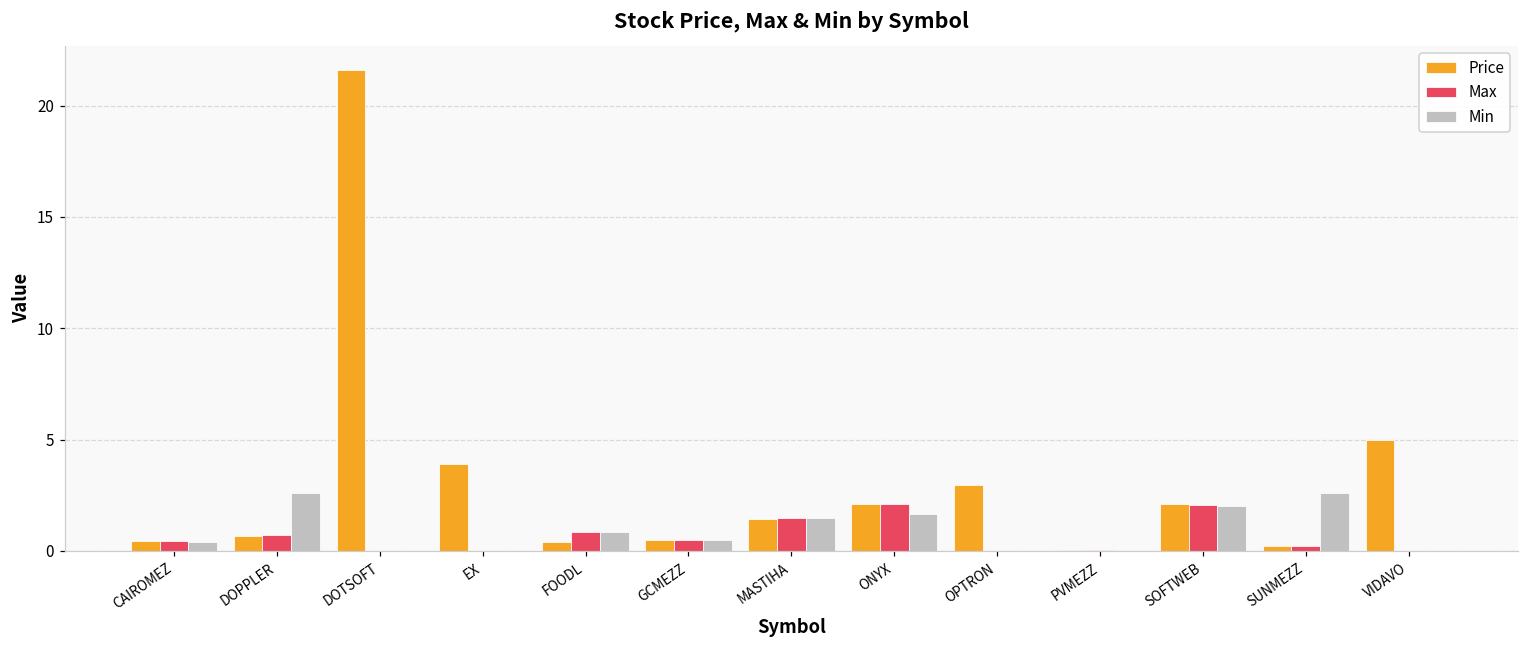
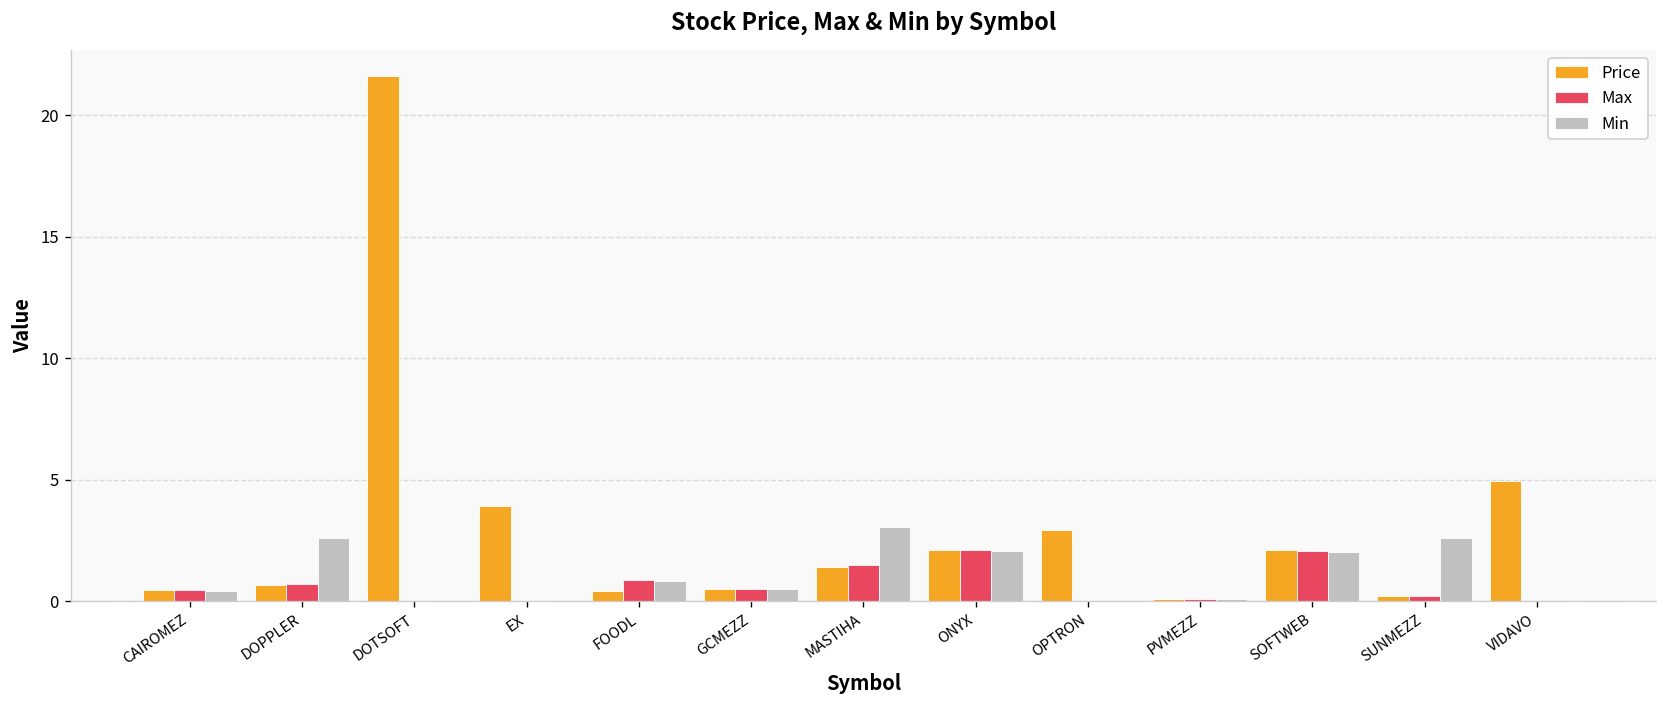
  {
    "Price": {
      "CAIROMEZ": 0.4,
      "DOPPLER": 0.7,
      "DOTSOFT": 21.6,
      "EX": 3.9,
      "FOODL": 0.4,
      "GCMEZZ": 0.5,
      "MASTIHA": 1.4,
      "ONYX": 2.1,
      "OPTRON": 2.9,
      "SOFTWEB": 2.1,
      "SUNMEZZ": 0.2,
      "VIDAVO": 5.0
    },
    "Max": {
      "CAIROMEZ": 0.4,
      "DOPPLER": 0.7,
      "DOTSOFT": 0.0,
      "EX": 0.0,
      "FOODL": 0.9,
      "GCMEZZ": 0.5,
      "MASTIHA": 1.5,
      "ONYX": 2.1,
      "OPTRON": 0.0,
      "SOFTWEB": 2.1,
      "SUNMEZZ": 0.2,
      "VIDAVO": 0.0
    },
    "Min": {
      "CAIROMEZ": 0.4,
      "DOPPLER": 2.6,
      "DOTSOFT": 0.0,
      "EX": 0.0,
      "FOODL": 0.8,
      "GCMEZZ": 0.5,
-     "MASTIHA": 1.5,
-     "ONYX": 1.6,
+     "MASTIHA": 3.0,
+     "ONYX": 2.1,
      "OPTRON": 0.0,
      "SOFTWEB": 2.0,
      "SUNMEZZ": 2.6,
      "VIDAVO": 0.0
    }
  }
